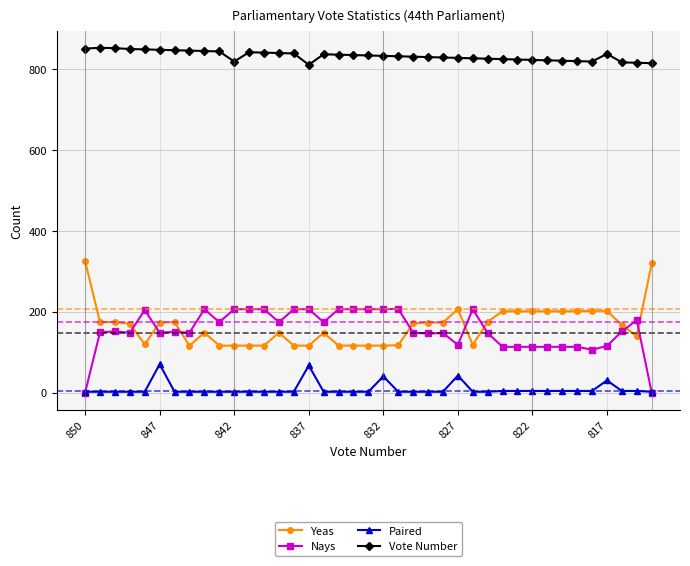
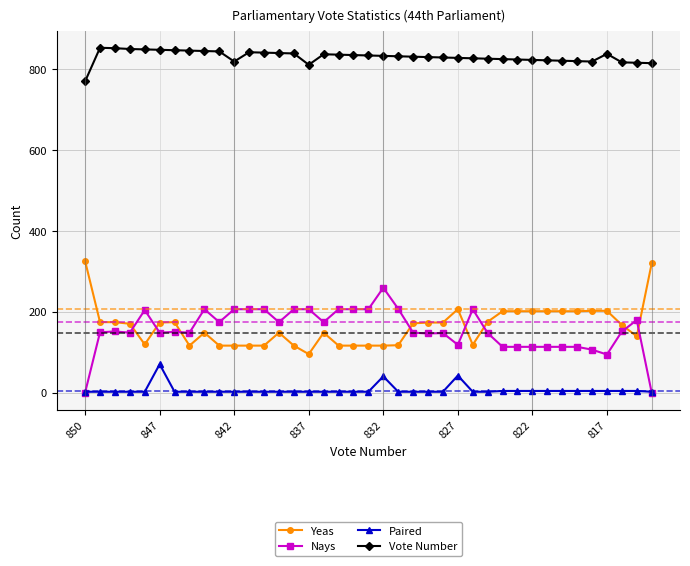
  {
    "Yeas": {
      "850": 330,
      "847": 170,
      "842": 120,
-     "837": 120,
+     "837": 100,
      "832": 120,
      "827": 210,
      "822": 200,
      "817": 200
    },
    "Nays": {
      "847": 150,
      "842": 210,
      "837": 210,
-     "832": 210,
+     "832": 260,
      "827": 120,
      "822": 110,
-     "817": 120
+     "817": 90
    },
    "Paired": {
      "847": 70,
      "842": 0,
-     "837": 70,
+     "837": 0,
      "832": 40,
      "827": 40,
      "822": 0,
-     "817": 30
+     "817": 0
    },
    "Vote Number": {
-     "850": 850,
+     "850": 770,
      "847": 850,
      "842": 820,
      "837": 810,
      "832": 830,
      "827": 830,
      "822": 820,
      "817": 840
    }
  }
